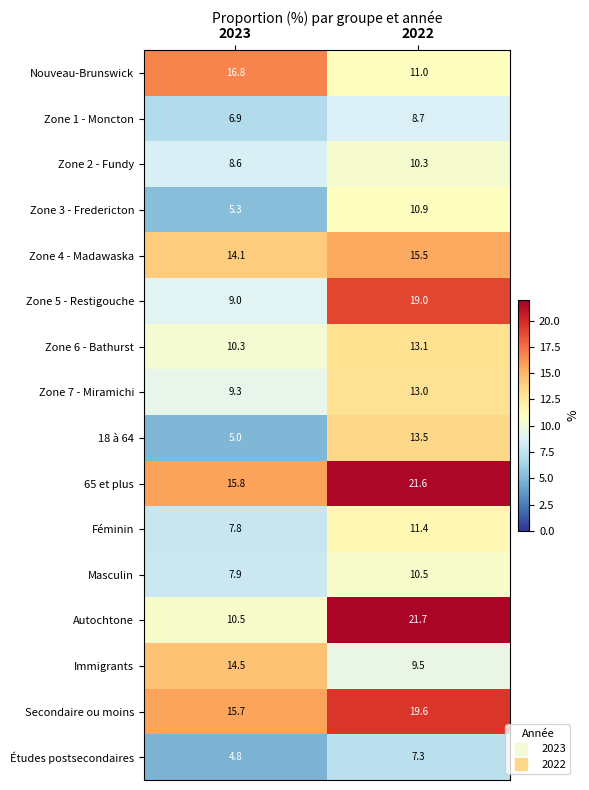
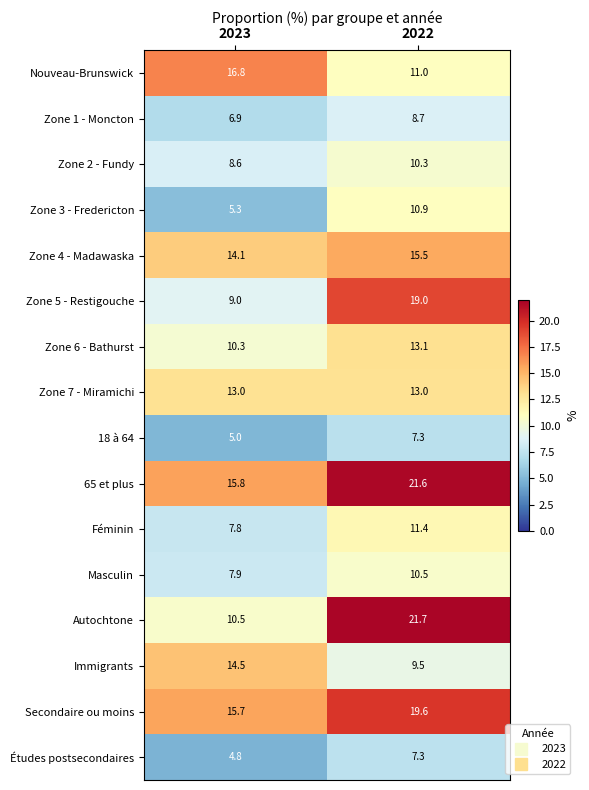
  {
    "Nouveau-Brunswick": {
      "2023": 16.8,
      "2022": 11.0
    },
    "Zone 1 - Moncton": {
      "2023": 6.9,
      "2022": 8.7
    },
    "Zone 2 - Fundy": {
      "2023": 8.6,
      "2022": 10.3
    },
    "Zone 3 - Fredericton": {
      "2023": 5.3,
      "2022": 10.9
    },
    "Zone 4 - Madawaska": {
      "2023": 14.1,
      "2022": 15.5
    },
    "Zone 5 - Restigouche": {
      "2023": 9.0,
      "2022": 19.0
    },
    "Zone 6 - Bathurst": {
      "2023": 10.3,
      "2022": 13.1
    },
    "Zone 7 - Miramichi": {
-     "2023": 9.3,
+     "2023": 13.0,
      "2022": 13.0
    },
    "18 à 64": {
      "2023": 5.0,
-     "2022": 13.5
+     "2022": 7.3
    },
    "65 et plus": {
      "2023": 15.8,
      "2022": 21.6
    },
    "Féminin": {
      "2023": 7.8,
      "2022": 11.4
    },
    "Masculin": {
      "2023": 7.9,
      "2022": 10.5
    },
    "Autochtone": {
      "2023": 10.5,
      "2022": 21.7
    },
    "Immigrants": {
      "2023": 14.5,
      "2022": 9.5
    },
    "Secondaire ou moins": {
      "2023": 15.7,
      "2022": 19.6
    },
    "Études postsecondaires": {
      "2023": 4.8,
      "2022": 7.3
    }
  }
